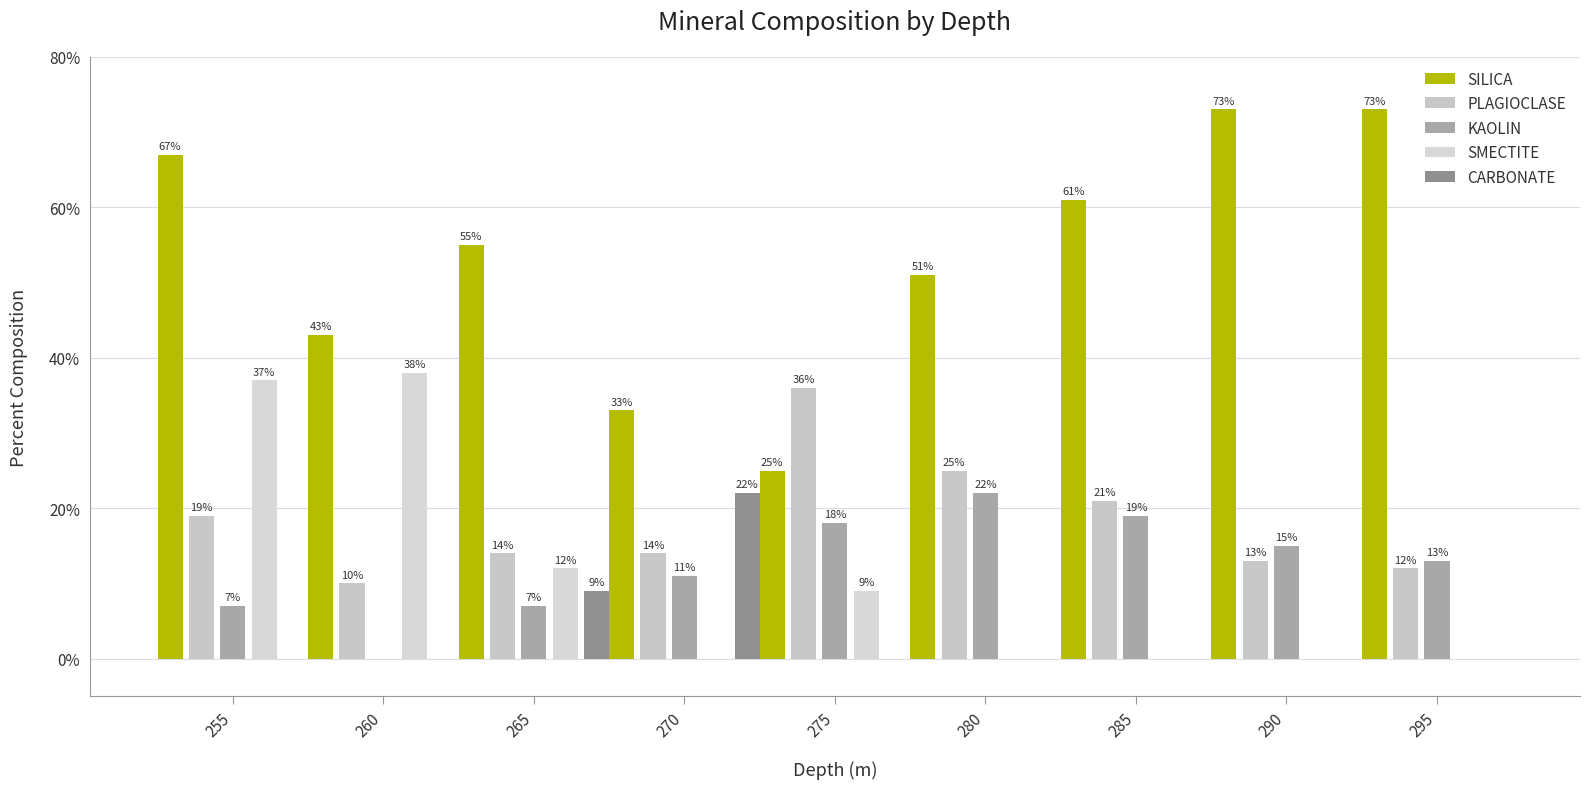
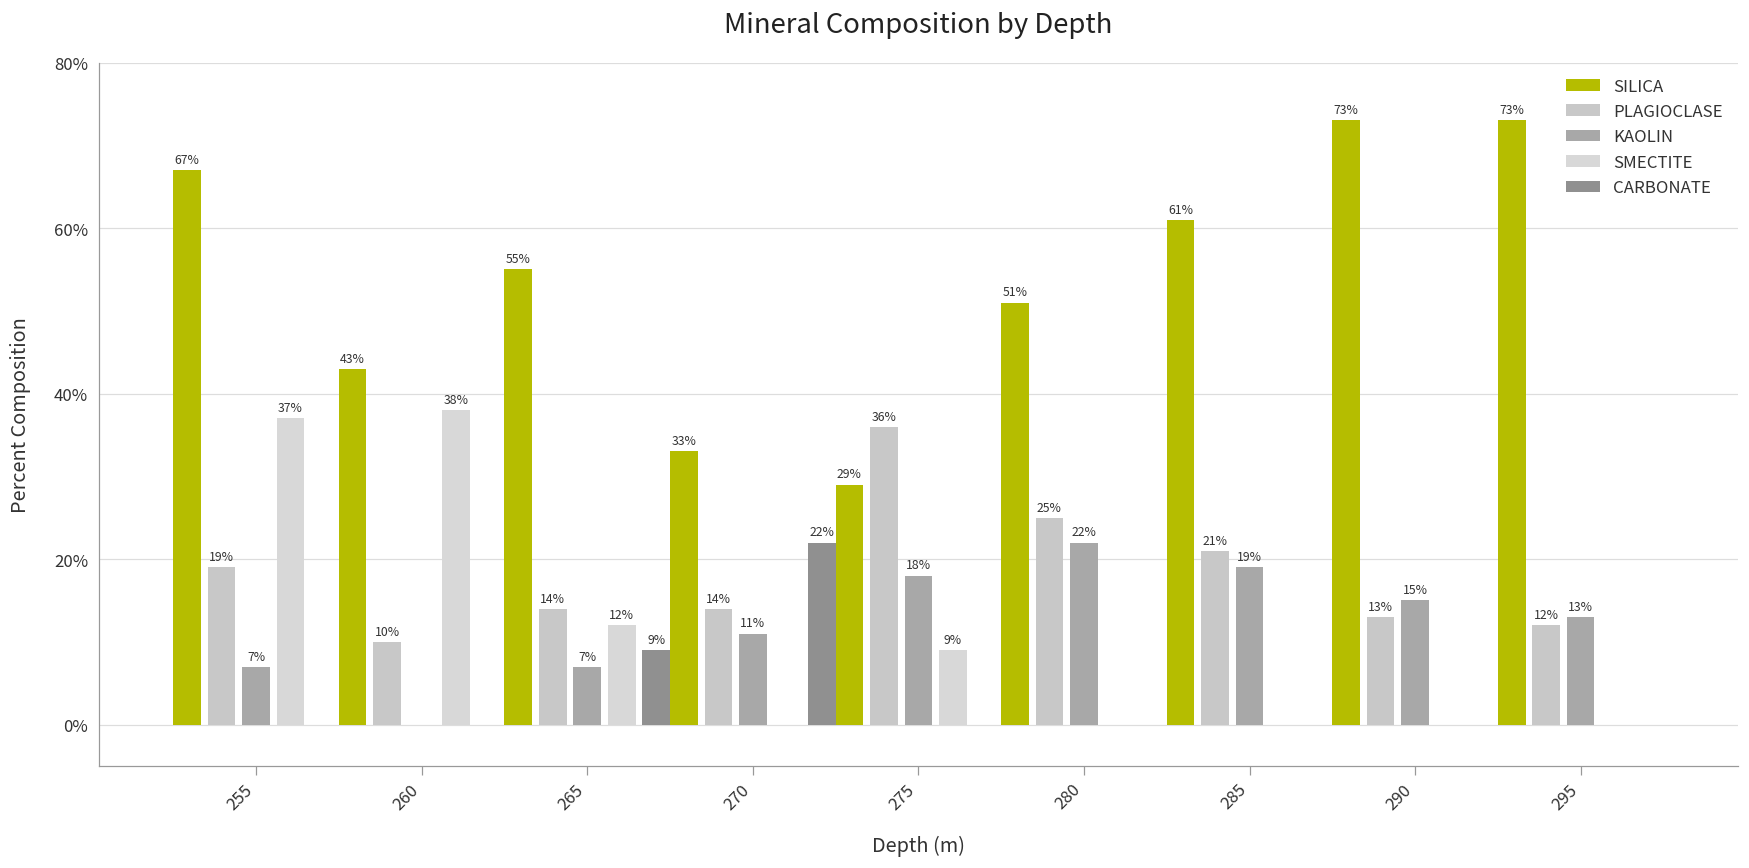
  {
    "SILICA": {
      "255": "67%",
      "260": "43%",
      "265": "55%",
      "270": "33%",
-     "275": "25%",
+     "275": "29%",
      "280": "51%",
      "285": "61%",
      "290": "73%",
      "295": "73%"
    }
  }
